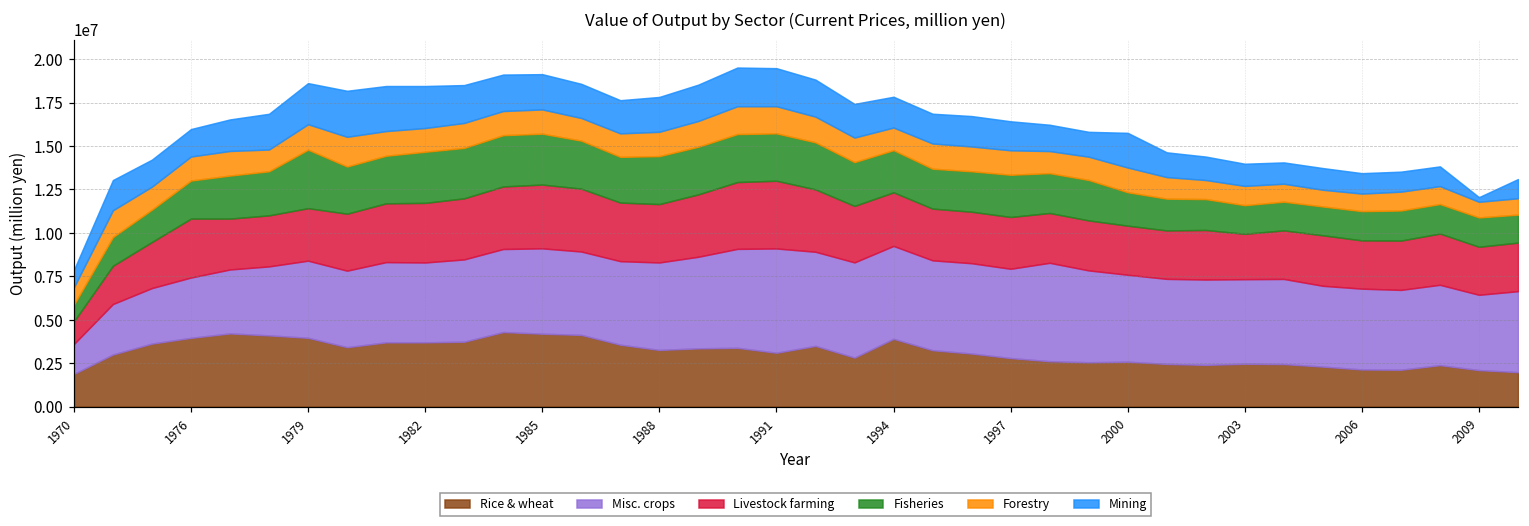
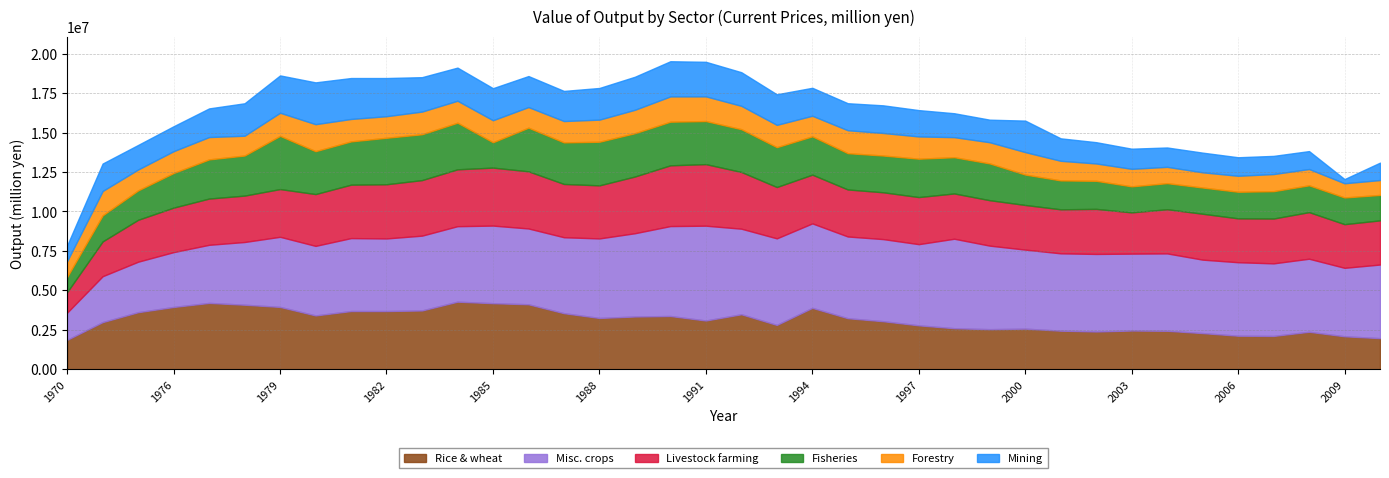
  {
    "Rice & wheat": {
      "1970": 1900000,
      "1976": 4000000,
      "1979": 4000000,
      "1982": 3700000,
      "1985": 4200000,
      "1988": 3300000,
      "1991": 3100000,
      "1994": 3900000,
      "1997": 2800000,
      "2000": 2600000,
      "2003": 2500000,
      "2006": 2100000,
      "2009": 2100000
    },
    "Misc. crops": {
      "1970": 1700000,
      "1976": 3500000,
      "1979": 4400000,
      "1982": 4600000,
      "1985": 4900000,
      "1988": 5000000,
      "1991": 6000000,
      "1994": 5300000,
      "1997": 5100000,
      "2000": 5000000,
      "2003": 4900000,
      "2006": 4700000,
      "2009": 4300000
    },
    "Livestock farming": {
      "1970": 1300000,
-     "1976": 3400000,
+     "1976": 2800000,
      "1979": 3000000,
      "1982": 3400000,
      "1985": 3700000,
      "1988": 3400000,
      "1991": 3900000,
      "1994": 3100000,
      "1997": 3000000,
      "2000": 2800000,
      "2003": 2600000,
      "2006": 2800000,
      "2009": 2800000
    },
    "Fisheries": {
      "1970": 1000000,
      "1976": 2200000,
      "1979": 3400000,
      "1982": 2900000,
-     "1985": 2900000,
+     "1985": 1600000,
      "1988": 2800000,
      "1991": 2700000,
      "1994": 2400000,
      "1997": 2400000,
      "2000": 1900000,
      "2003": 1600000,
      "2006": 1700000,
      "2009": 1700000
    },
    "Forestry": {
      "1970": 1000000,
      "1976": 1400000,
      "1979": 1500000,
      "1982": 1400000,
      "1985": 1400000,
      "1988": 1400000,
      "1991": 1600000,
      "1994": 1300000,
      "1997": 1400000,
      "2000": 1400000,
      "2003": 1100000,
      "2006": 1000000,
      "2009": 900000
    },
    "Mining": {
      "1970": 1000000,
      "1976": 1600000,
      "1979": 2400000,
      "1982": 2400000,
      "1985": 2000000,
      "1988": 2000000,
      "1991": 2200000,
      "1994": 1800000,
      "1997": 1700000,
      "2000": 2000000,
      "2003": 1300000,
      "2006": 1200000,
      "2009": 300000
    }
  }
